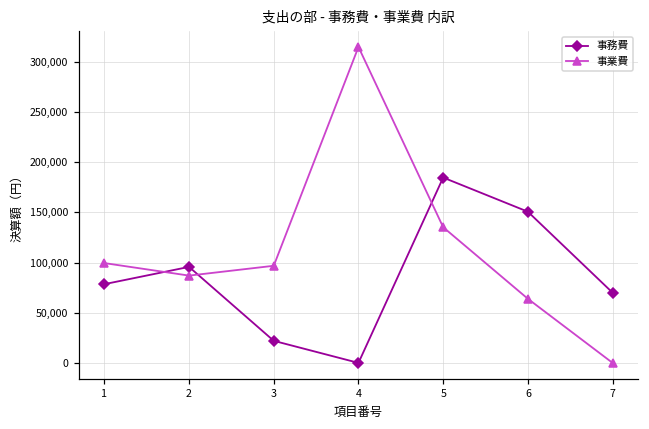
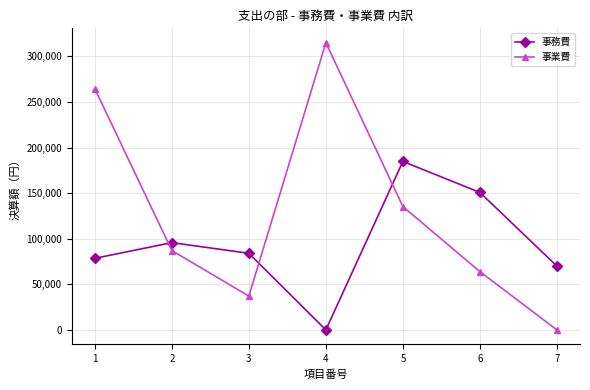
  {
    "事務費": {
      "1": "80,000",
      "2": "100,000",
-     "3": "20,000",
+     "3": "80,000",
      "4": "0",
      "5": "180,000",
      "6": "150,000",
      "7": "70,000"
    },
    "事業費": {
-     "1": "100,000",
+     "1": "260,000",
      "2": "90,000",
-     "3": "100,000",
+     "3": "40,000",
      "4": "320,000",
      "5": "140,000",
      "6": "60,000",
      "7": "0"
    }
  }
